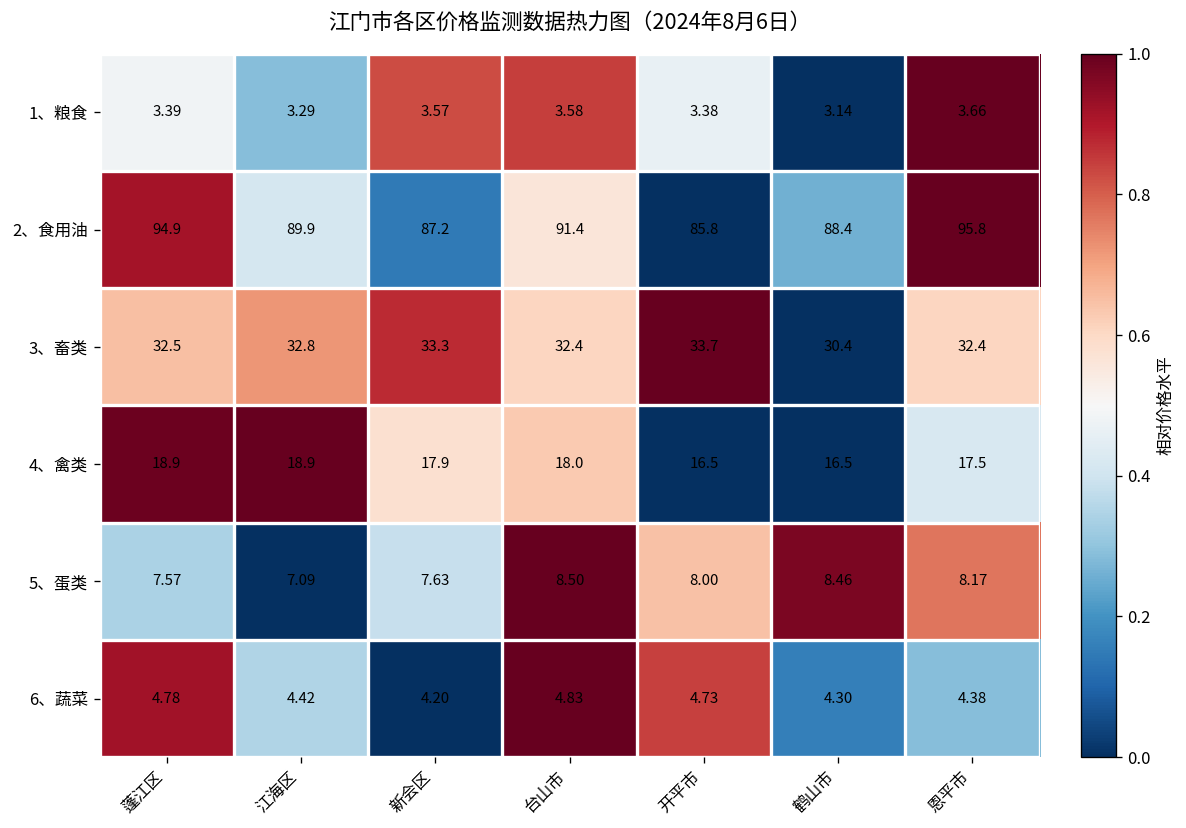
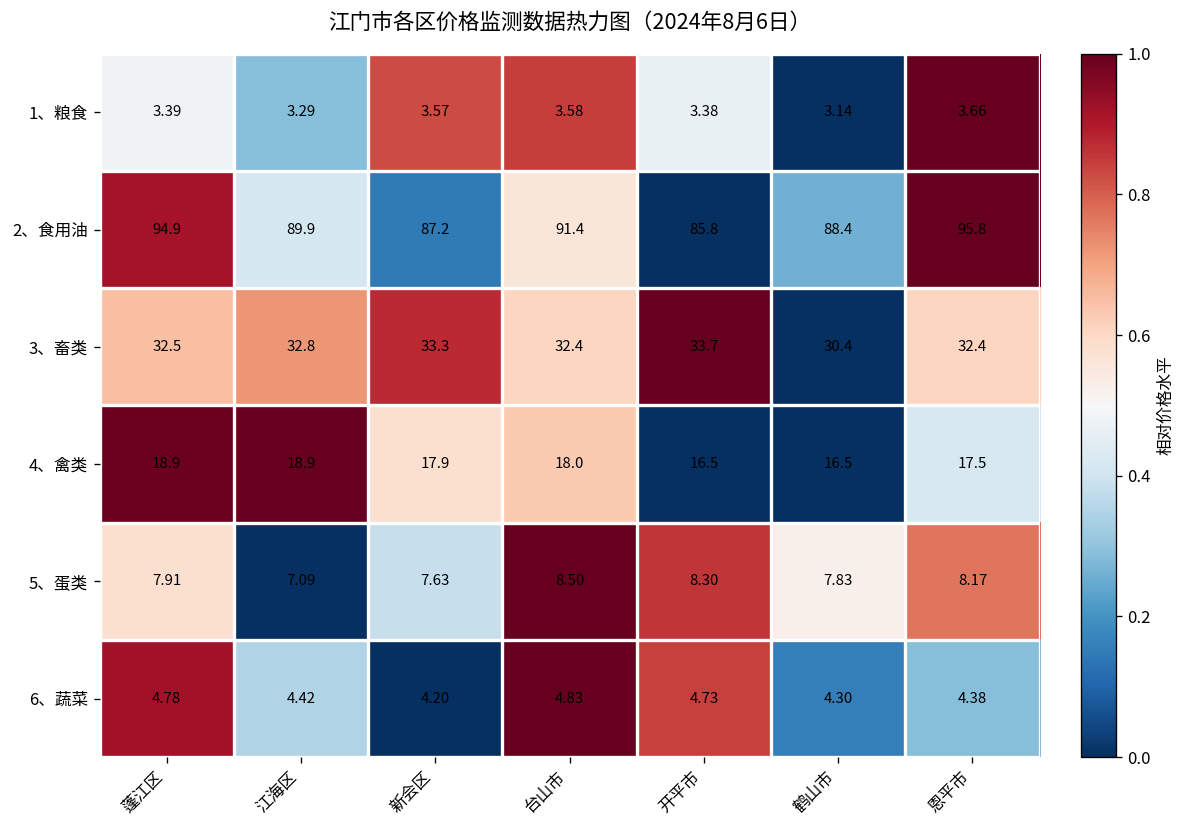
  {
    "1、粮食": {
      "蓬江区": 3.39,
      "江海区": 3.29,
      "新会区": 3.57,
      "台山市": 3.58,
      "开平市": 3.38,
      "鹤山市": 3.14,
      "恩平市": 3.66
    },
    "2、食用油": {
      "蓬江区": 94.9,
      "江海区": 89.9,
      "新会区": 87.2,
      "台山市": 91.4,
      "开平市": 85.8,
      "鹤山市": 88.4,
      "恩平市": 95.8
    },
    "3、畜类": {
      "蓬江区": 32.5,
      "江海区": 32.8,
      "新会区": 33.3,
      "台山市": 32.4,
      "开平市": 33.7,
      "鹤山市": 30.4,
      "恩平市": 32.4
    },
    "4、禽类": {
      "蓬江区": 18.9,
      "江海区": 18.9,
      "新会区": 17.9,
      "台山市": 18.0,
      "开平市": 16.5,
      "鹤山市": 16.5,
      "恩平市": 17.5
    },
    "5、蛋类": {
-     "蓬江区": 7.57,
+     "蓬江区": 7.91,
      "江海区": 7.09,
      "新会区": 7.63,
      "台山市": 8.50,
-     "开平市": 8.00,
-     "鹤山市": 8.46,
+     "开平市": 8.30,
+     "鹤山市": 7.83,
      "恩平市": 8.17
    },
    "6、蔬菜": {
      "蓬江区": 4.78,
      "江海区": 4.42,
      "新会区": 4.20,
      "台山市": 4.83,
      "开平市": 4.73,
      "鹤山市": 4.30,
      "恩平市": 4.38
    }
  }
